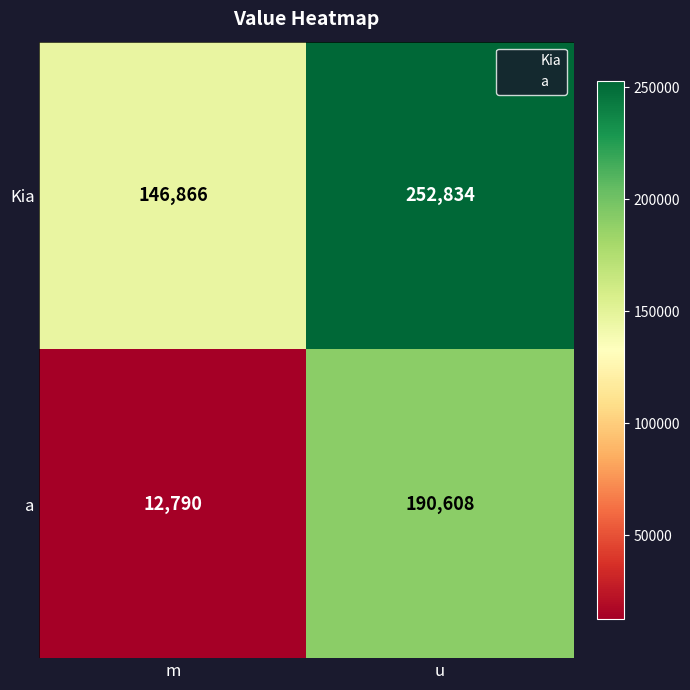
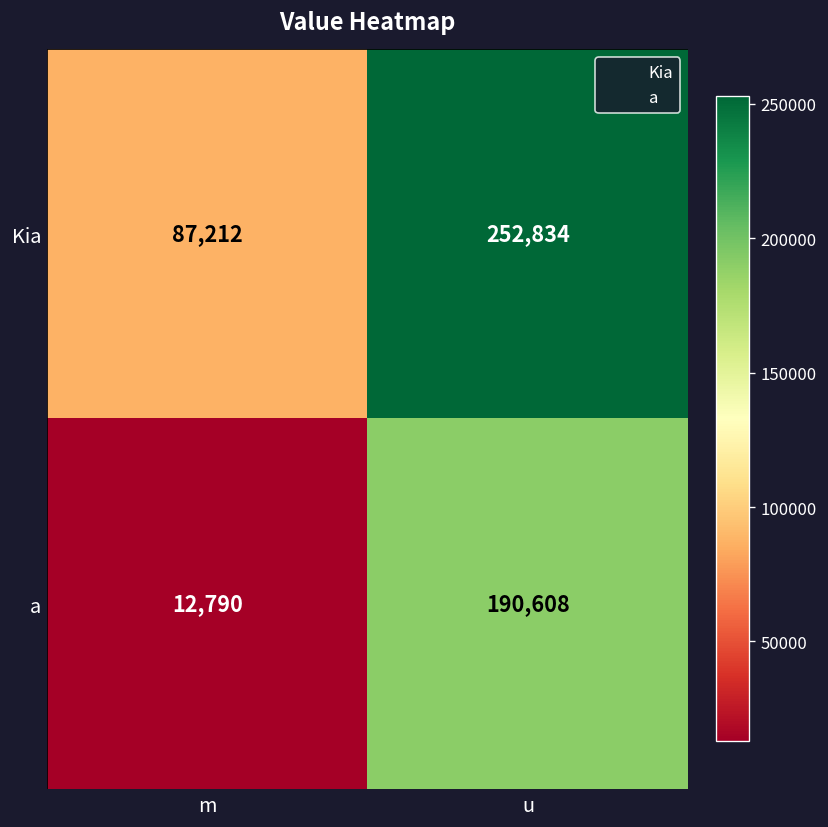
  {
    "Kia": {
-     "m": "146,866"
+     "m": "87,212"
    }
  }
